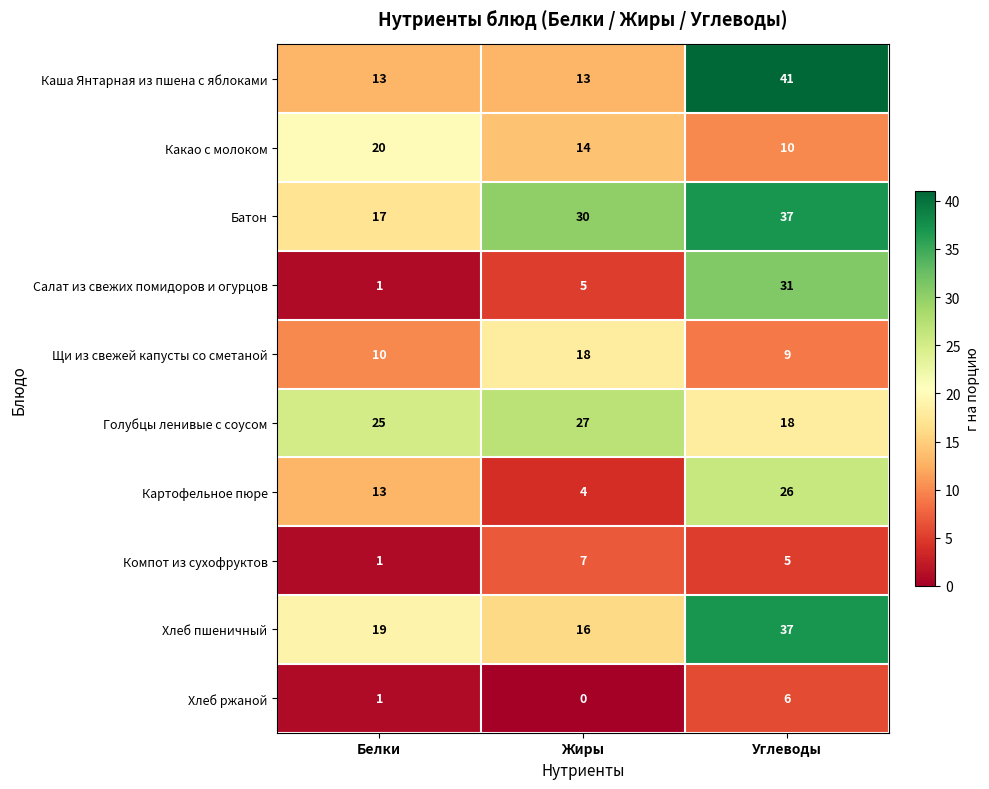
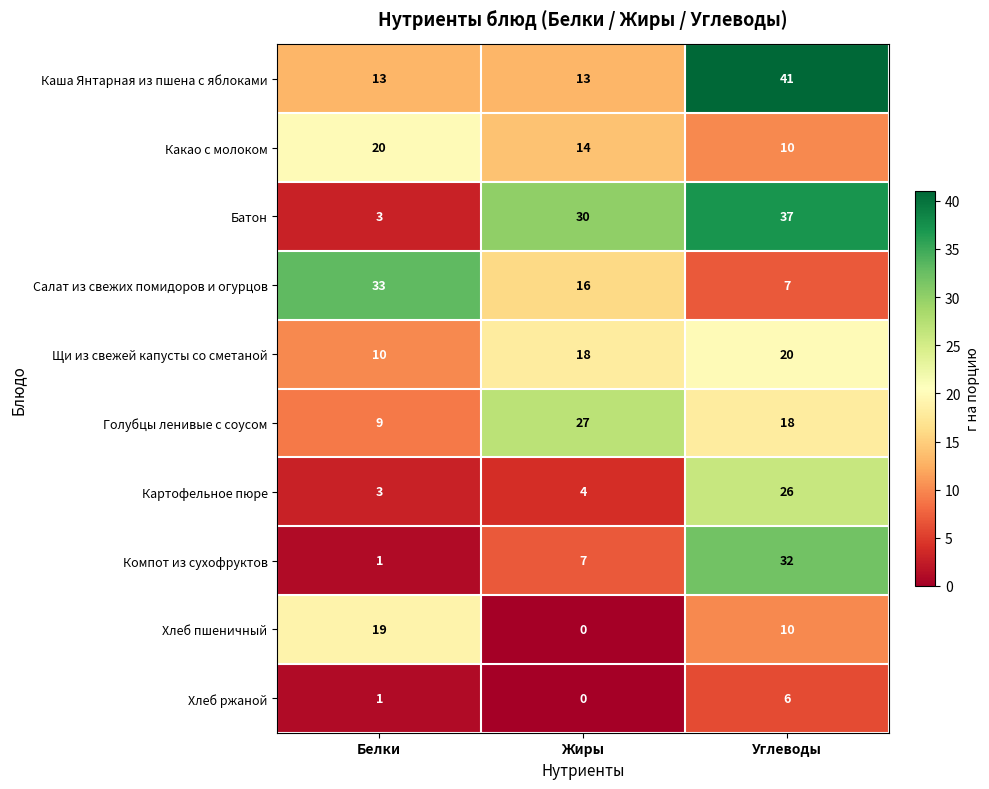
  {
    "Каша Янтарная из пшена с яблоками": {
      "Белки": 13,
      "Жиры": 13,
      "Углеводы": 41
    },
    "Какао с молоком": {
      "Белки": 20,
      "Жиры": 14,
      "Углеводы": 10
    },
    "Батон": {
-     "Белки": 17,
+     "Белки": 3,
      "Жиры": 30,
      "Углеводы": 37
    },
    "Салат из свежих помидоров и огурцов": {
-     "Белки": 1,
-     "Жиры": 5,
-     "Углеводы": 31
+     "Белки": 33,
+     "Жиры": 16,
+     "Углеводы": 7
    },
    "Щи из свежей капусты со сметаной": {
      "Белки": 10,
      "Жиры": 18,
-     "Углеводы": 9
+     "Углеводы": 20
    },
    "Голубцы ленивые с соусом": {
-     "Белки": 25,
+     "Белки": 9,
      "Жиры": 27,
      "Углеводы": 18
    },
    "Картофельное пюре": {
-     "Белки": 13,
+     "Белки": 3,
      "Жиры": 4,
      "Углеводы": 26
    },
    "Компот из сухофруктов": {
      "Белки": 1,
      "Жиры": 7,
-     "Углеводы": 5
+     "Углеводы": 32
    },
    "Хлеб пшеничный": {
      "Белки": 19,
-     "Жиры": 16,
-     "Углеводы": 37
+     "Жиры": 0,
+     "Углеводы": 10
    },
    "Хлеб ржаной": {
      "Белки": 1,
      "Жиры": 0,
      "Углеводы": 6
    }
  }
